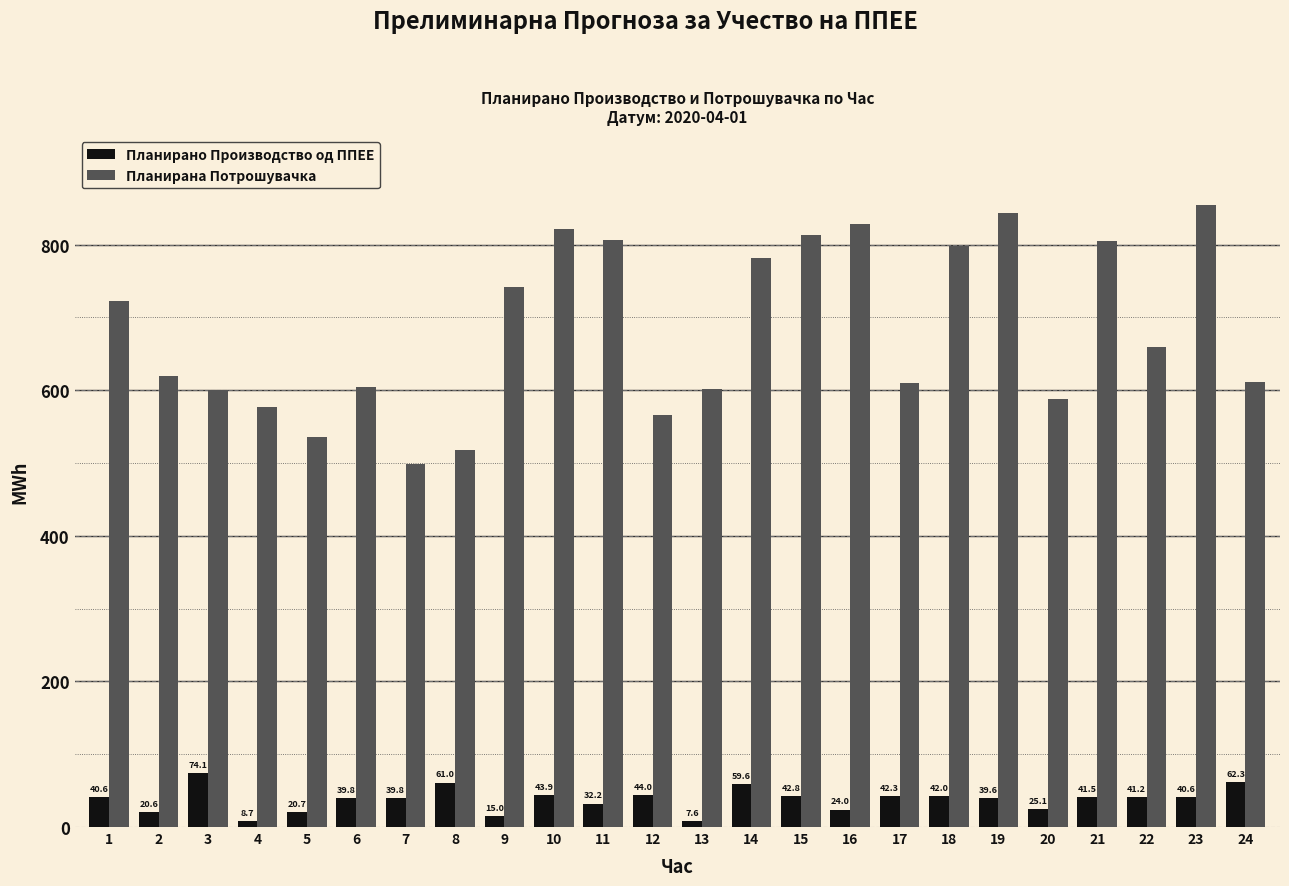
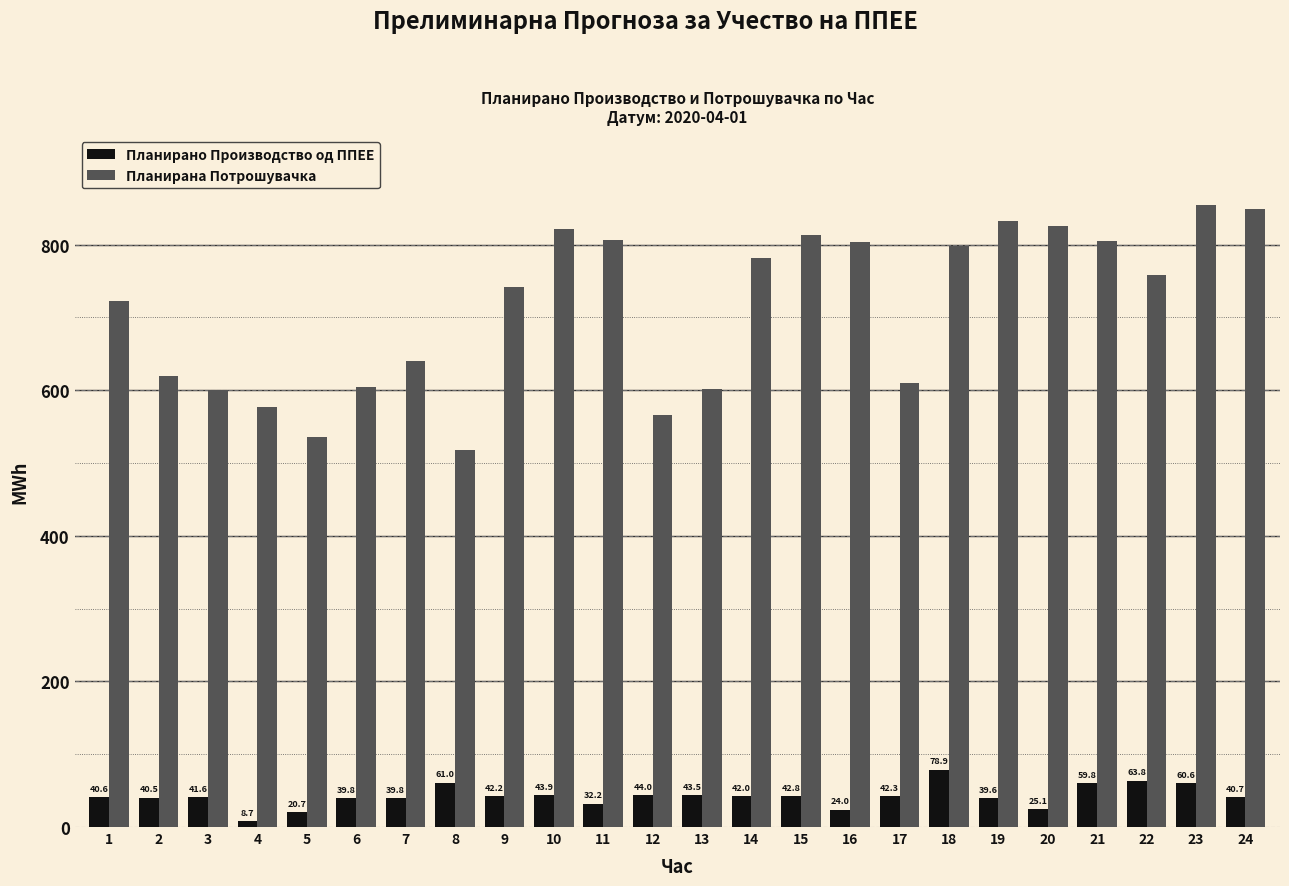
  {
    "Планирано Производство од ППЕЕ": {
      "1": 40.6,
-     "2": 20.6,
-     "3": 74.1,
+     "2": 40.5,
+     "3": 41.6,
      "4": 8.7,
      "5": 20.7,
      "6": 39.8,
      "7": 39.8,
      "8": 61.0,
-     "9": 15.0,
+     "9": 42.2,
      "10": 43.9,
      "11": 32.2,
      "12": 44.0,
-     "13": 7.6,
-     "14": 59.6,
+     "13": 43.5,
+     "14": 42.0,
      "15": 42.8,
      "16": 24.0,
      "17": 42.3,
-     "18": 42.0,
+     "18": 78.9,
      "19": 39.6,
      "20": 25.1,
-     "21": 41.5,
-     "22": 41.2,
-     "23": 40.6,
-     "24": 62.3
+     "21": 59.8,
+     "22": 63.8,
+     "23": 60.6,
+     "24": 40.7
    },
    "Планирана Потрошувачка": {
      "1": 720,
      "2": 620,
      "3": 600,
      "4": 580,
      "5": 540,
      "6": 600,
-     "7": 500,
+     "7": 640,
      "8": 520,
      "9": 740,
      "10": 820,
      "11": 810,
      "12": 570,
      "13": 600,
      "14": 780,
      "15": 810,
-     "16": 830,
+     "16": 800,
      "17": 610,
      "18": 800,
-     "19": 840,
-     "20": 590,
+     "19": 830,
+     "20": 830,
      "21": 800,
-     "22": 660,
+     "22": 760,
      "23": 850,
-     "24": 610
+     "24": 850
    }
  }
